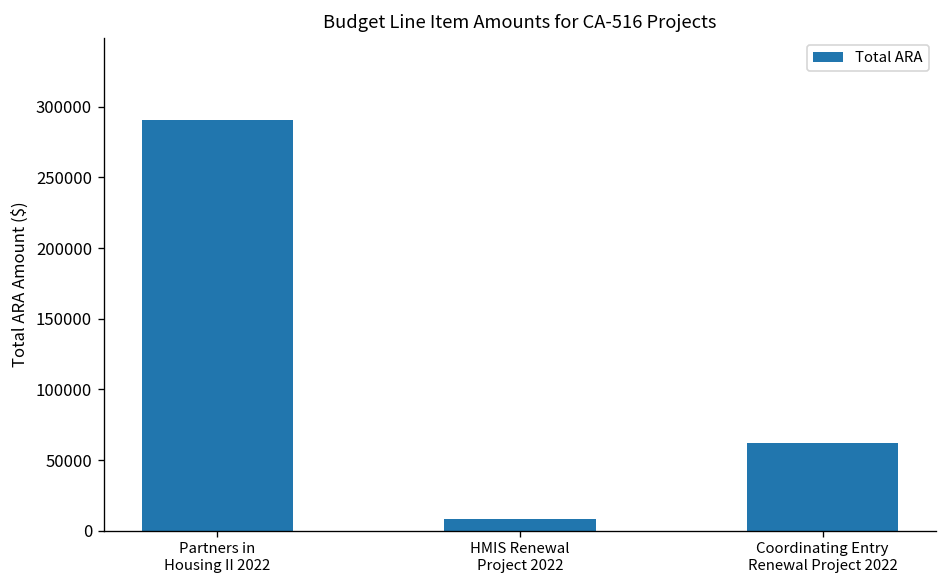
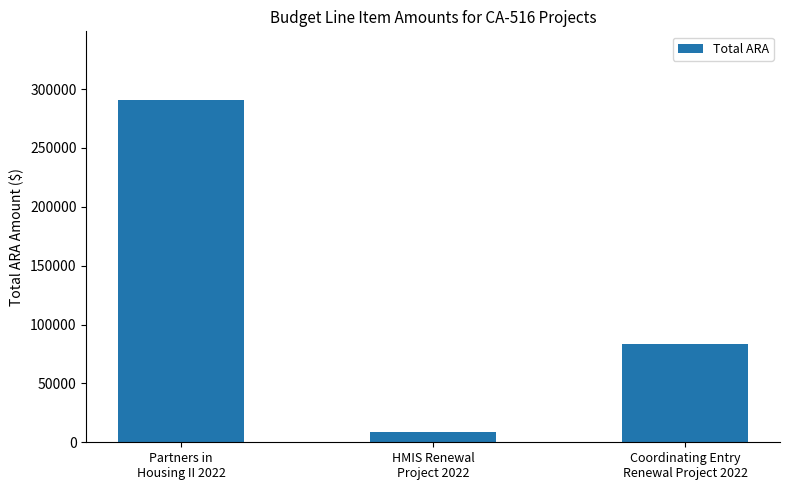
  {
    "Partners in Housing II 2022": 291000,
    "HMIS Renewal Project 2022": 9000,
-   "Coordinating Entry Renewal Project 2022": 62000
+   "Coordinating Entry Renewal Project 2022": 83000
  }
